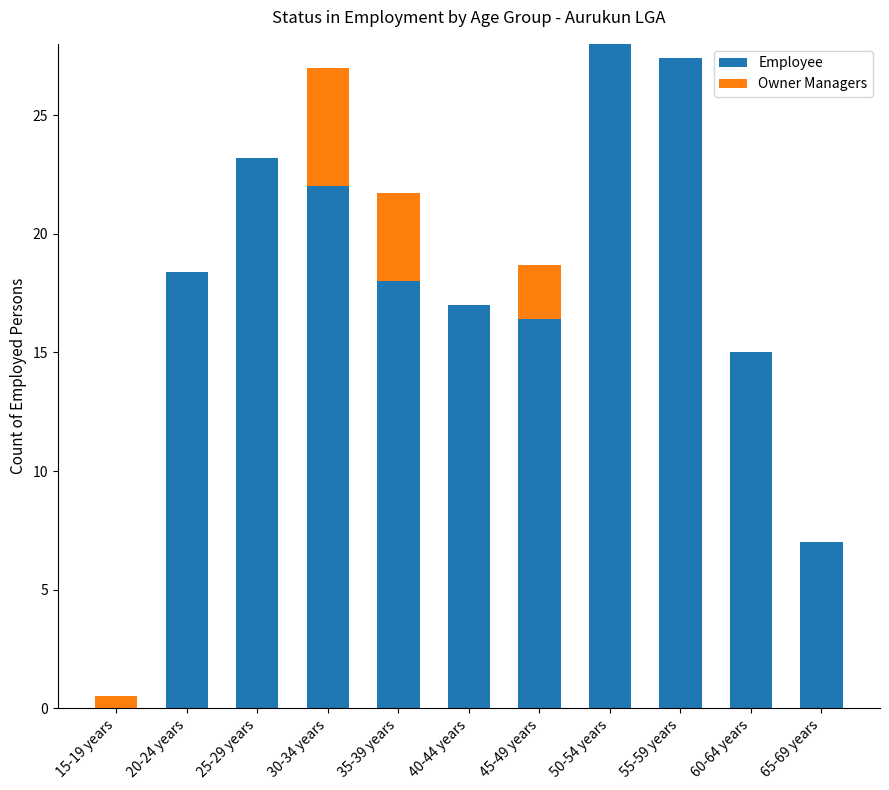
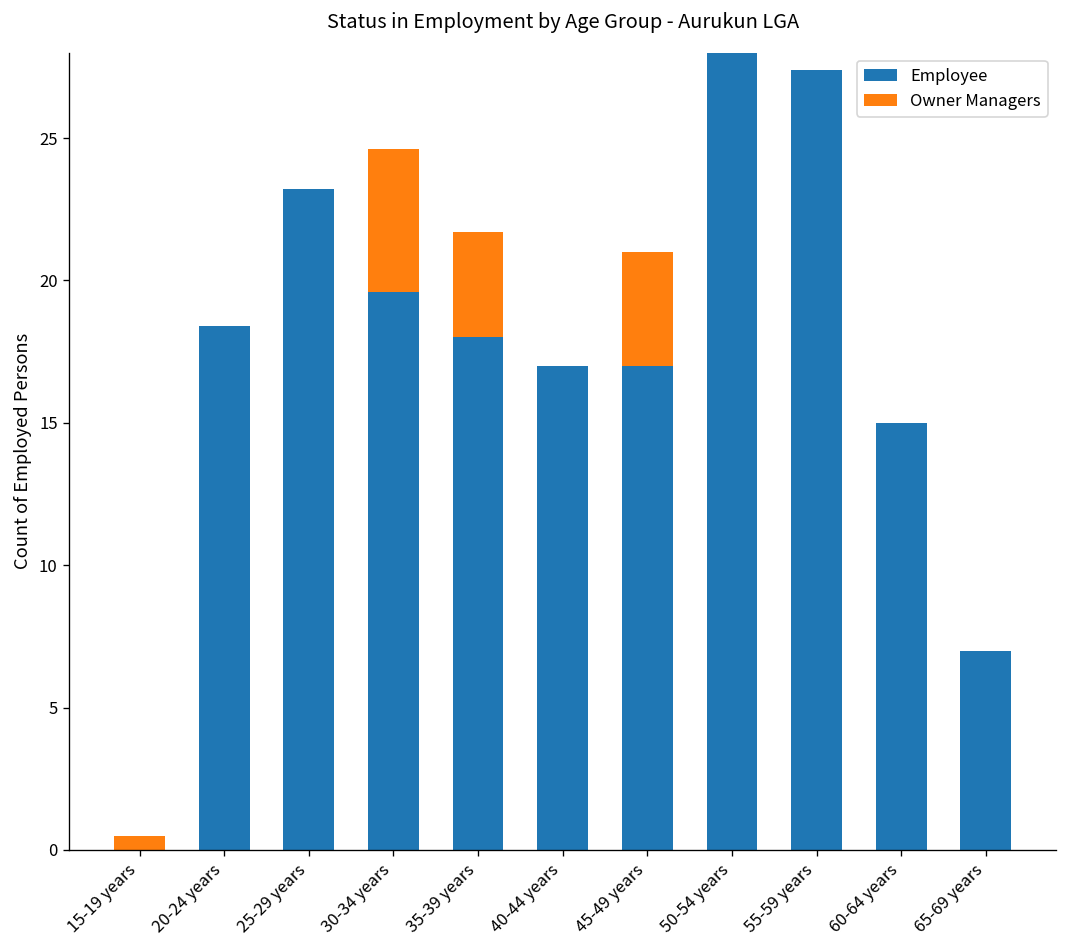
  {
    "Employee": {
      "15-19 years": 0.0,
      "20-24 years": 18.4,
      "25-29 years": 23.2,
-     "30-34 years": 22.0,
+     "30-34 years": 19.6,
      "35-39 years": 18.0,
      "40-44 years": 17.0,
-     "45-49 years": 16.4,
+     "45-49 years": 17.0,
      "50-54 years": 28.0,
      "55-59 years": 27.4,
      "60-64 years": 15.0,
      "65-69 years": 7.0
    },
    "Owner Managers": {
      "15-19 years": 0.5,
      "20-24 years": 0.0,
      "25-29 years": 0.0,
      "30-34 years": 5.0,
      "35-39 years": 3.7,
      "40-44 years": 0.0,
-     "45-49 years": 2.3,
+     "45-49 years": 4.0,
      "50-54 years": 0.0,
      "55-59 years": 0.0,
      "60-64 years": 0.0,
      "65-69 years": 0.0
    }
  }
